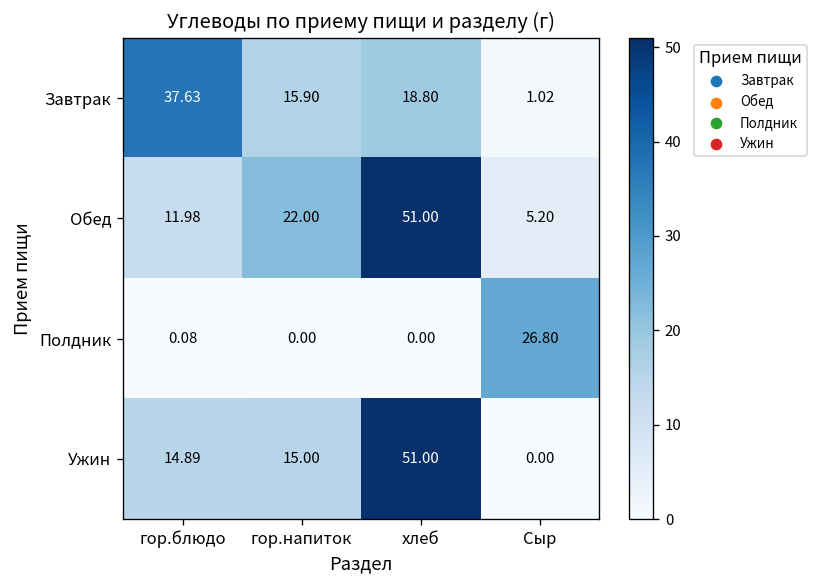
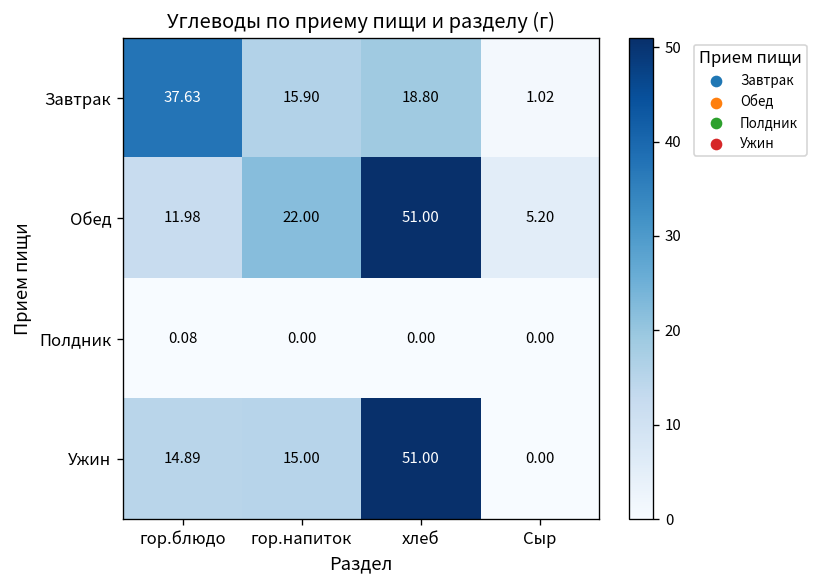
  {
    "Завтрак": {
      "гор.блюдо": 37.63,
      "гор.напиток": 15.90,
      "хлеб": 18.80,
      "Сыр": 1.02
    },
    "Обед": {
      "гор.блюдо": 11.98,
      "гор.напиток": 22.00,
      "хлеб": 51.00,
      "Сыр": 5.20
    },
    "Полдник": {
      "гор.блюдо": 0.08,
      "гор.напиток": 0.00,
      "хлеб": 0.00,
-     "Сыр": 26.80
+     "Сыр": 0.00
    },
    "Ужин": {
      "гор.блюдо": 14.89,
      "гор.напиток": 15.00,
      "хлеб": 51.00,
      "Сыр": 0.00
    }
  }
